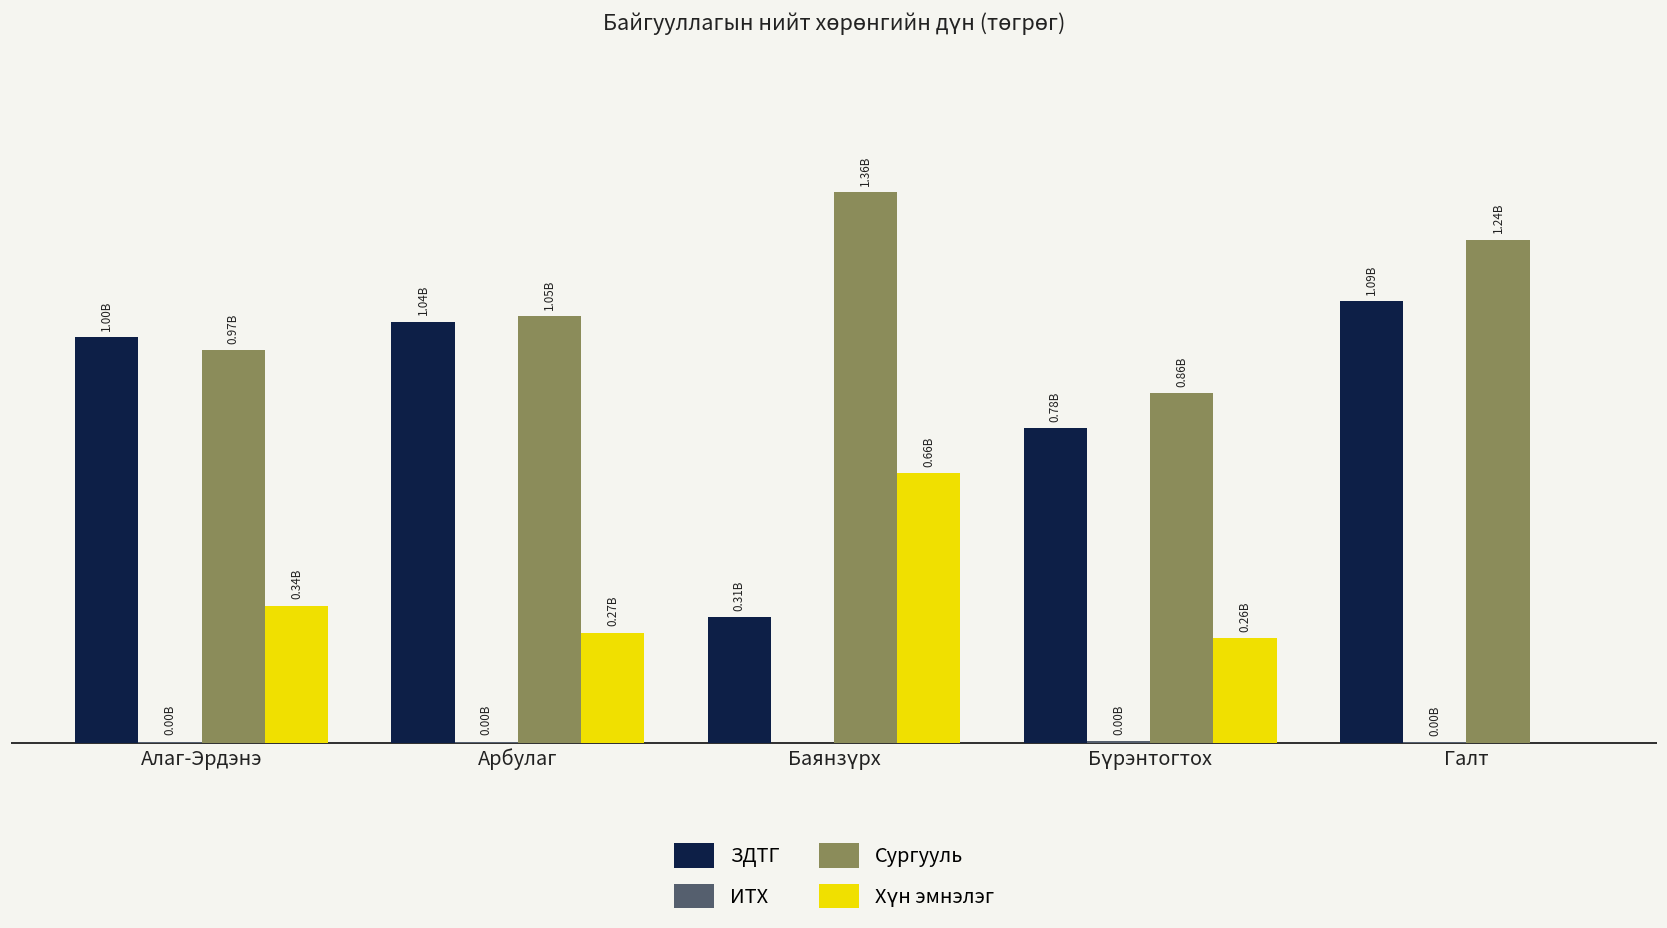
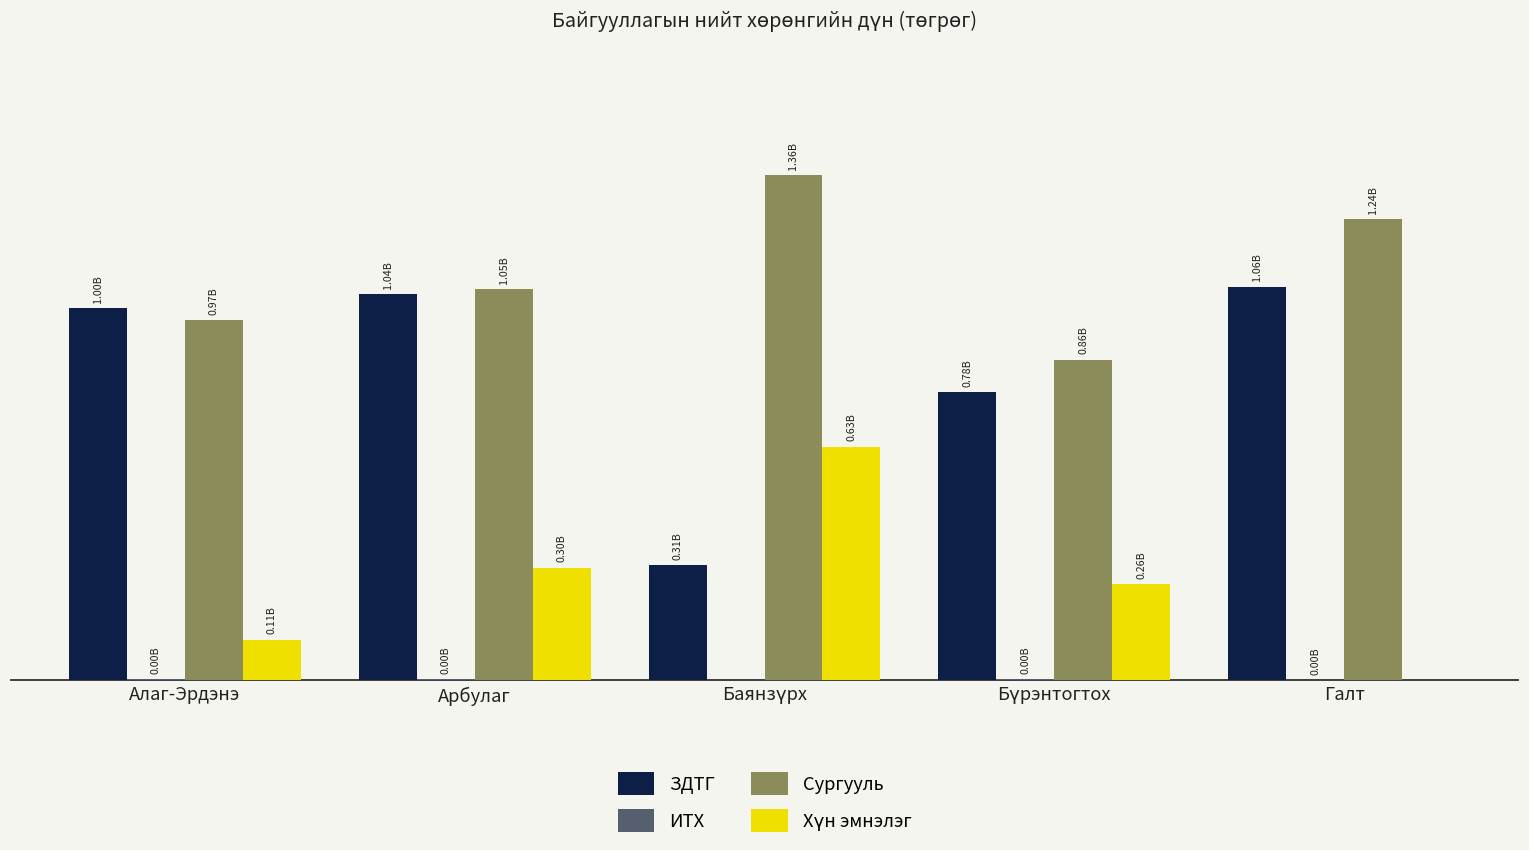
  {
    "ЗДТГ": {
      "Алаг-Эрдэнэ": "1.00B",
      "Арбулаг": "1.04B",
      "Баянзүрх": "0.31B",
      "Бүрэнтогтох": "0.78B",
-     "Галт": "1.09B"
+     "Галт": "1.06B"
    },
    "Сургууль": {
      "Алаг-Эрдэнэ": "0.97B",
      "Арбулаг": "1.05B",
      "Баянзүрх": "1.36B",
      "Бүрэнтогтох": "0.86B",
      "Галт": "1.24B"
    },
    "Хүн эмнэлэг": {
-     "Алаг-Эрдэнэ": "0.34B",
-     "Арбулаг": "0.27B",
-     "Баянзүрх": "0.66B",
+     "Алаг-Эрдэнэ": "0.11B",
+     "Арбулаг": "0.30B",
+     "Баянзүрх": "0.63B",
      "Бүрэнтогтох": "0.26B"
    }
  }
